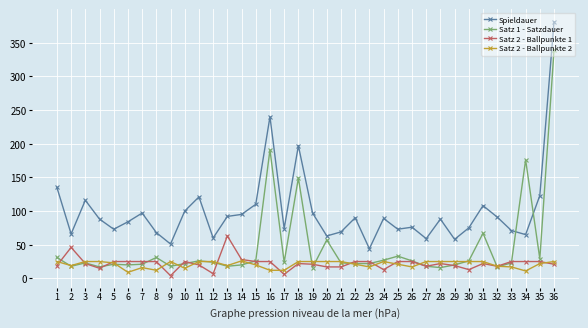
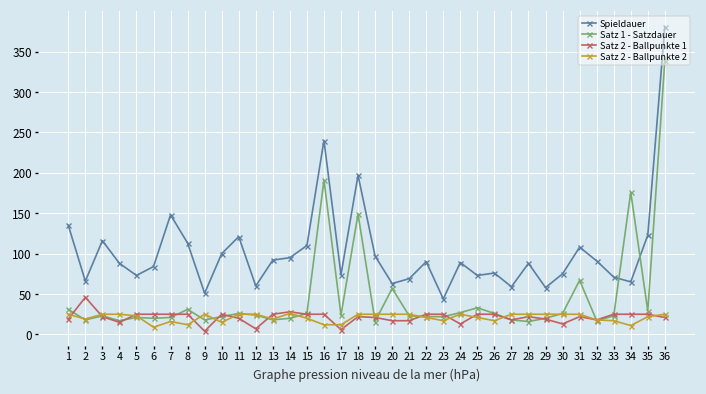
  {
    "Spieldauer": {
      "1": 140,
      "2": 70,
      "3": 120,
      "4": 90,
      "5": 70,
      "6": 80,
-     "7": 100,
-     "8": 70,
+     "7": 150,
+     "8": 110,
      "9": 50,
      "10": 100,
      "11": 120,
      "12": 60,
      "13": 90,
      "14": 100,
      "15": 110,
      "16": 240,
      "17": 70,
      "18": 200,
      "19": 100,
      "20": 60,
      "21": 70,
      "22": 90,
      "23": 40,
      "24": 90,
      "25": 70,
      "26": 80,
      "27": 60,
      "28": 90,
      "29": 60,
      "30": 80,
      "31": 110,
      "32": 90,
      "33": 70,
      "34": 70,
      "35": 120
    },
    "Satz 1 - Satzdauer": {
      "1": 30,
      "6": 20,
      "7": 20,
      "8": 30,
      "9": 20,
      "14": 20,
      "16": 190,
      "17": 20,
      "18": 150,
      "19": 20,
      "20": 60,
      "25": 30,
      "28": 20,
      "31": 70,
      "34": 180,
      "35": 30
    },
    "Satz 2 - Ballpunkte 1": {
      "1": 20,
      "2": 50,
      "6": 30,
      "7": 30,
      "8": 30,
      "9": 0,
      "11": 20,
      "12": 10,
-     "13": 60,
+     "13": 30,
      "16": 30,
      "17": 10,
      "19": 20,
      "20": 20,
      "21": 20,
      "24": 10,
      "25": 30,
      "30": 10,
      "34": 30,
      "36": 20
    },
    "Satz 2 - Ballpunkte 2": {
      "1": 30,
      "4": 30,
      "6": 10,
      "7": 20,
      "8": 10,
      "9": 30,
      "10": 20,
      "15": 20,
      "16": 10,
      "17": 10,
      "19": 30,
      "20": 30,
      "23": 20,
      "25": 20,
      "26": 20,
      "27": 30,
      "29": 30,
      "33": 20,
      "34": 10,
      "36": 30
    }
  }
